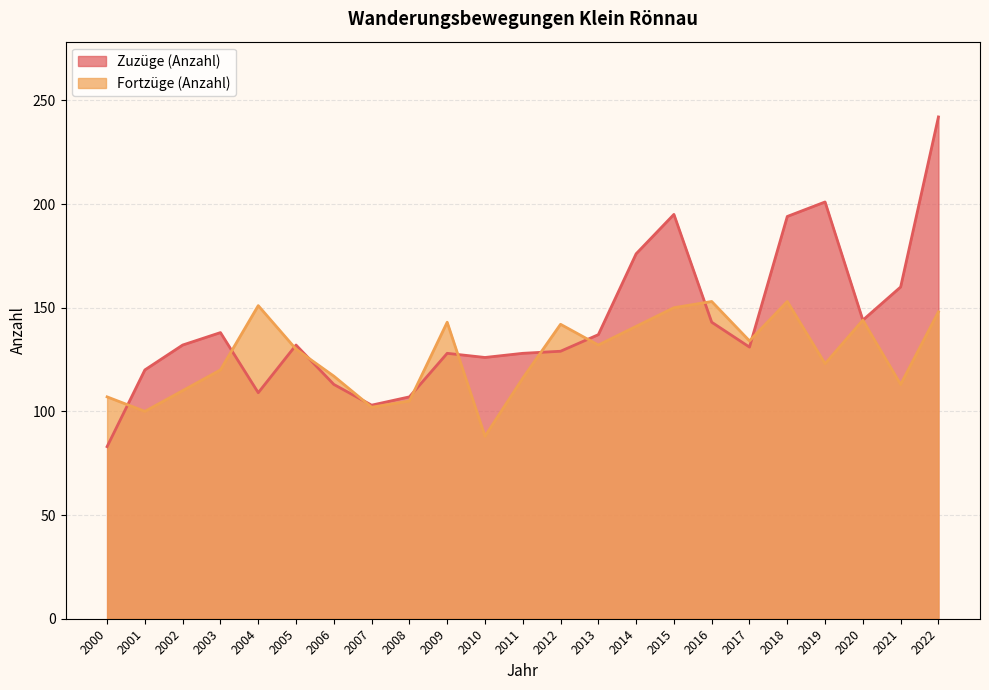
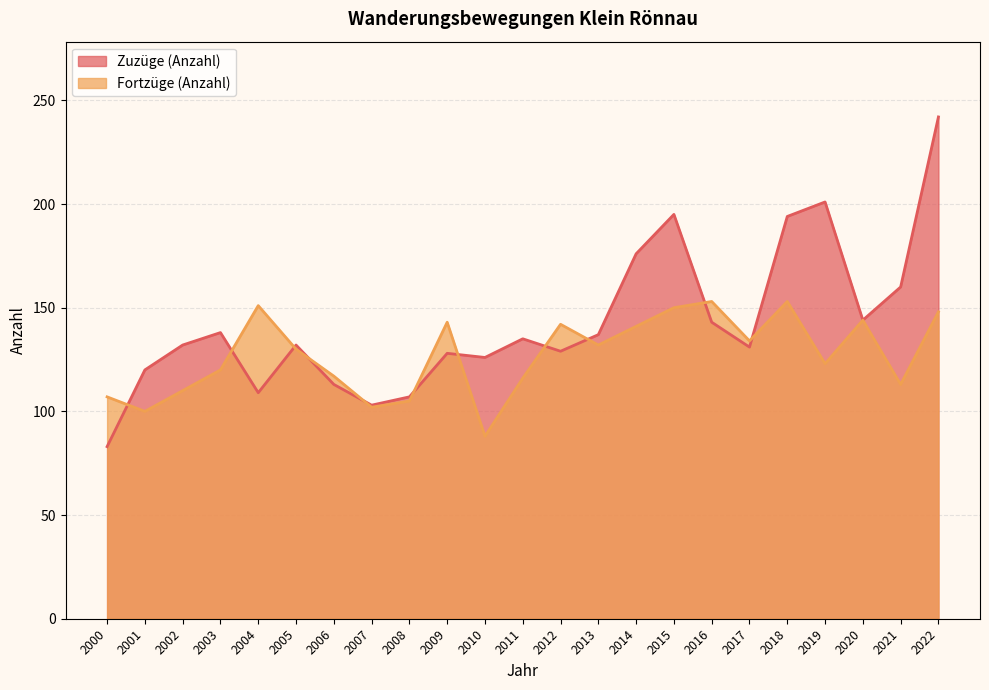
  {
    "Zuzüge (Anzahl)": {
      "2000": 83,
      "2001": 120,
      "2002": 132,
      "2003": 138,
      "2004": 109,
      "2005": 132,
      "2006": 113,
      "2008": 107,
      "2009": 128,
      "2010": 126,
-     "2011": 128,
+     "2011": 135,
      "2012": 129,
      "2013": 137,
      "2014": 176,
      "2015": 195,
      "2016": 143,
      "2017": 131,
      "2018": 194,
      "2019": 201,
      "2021": 160,
      "2022": 242
    },
    "Fortzüge (Anzahl)": {
      "2000": 107,
      "2001": 100,
      "2002": 110,
      "2003": 120,
      "2004": 151,
      "2005": 130,
      "2006": 117,
      "2008": 105,
      "2009": 143,
      "2010": 88,
      "2011": 116,
      "2012": 142,
      "2013": 132,
      "2014": 141,
      "2015": 150,
      "2016": 153,
      "2017": 134,
      "2018": 153,
      "2019": 123,
      "2021": 113,
      "2022": 148
    }
  }
